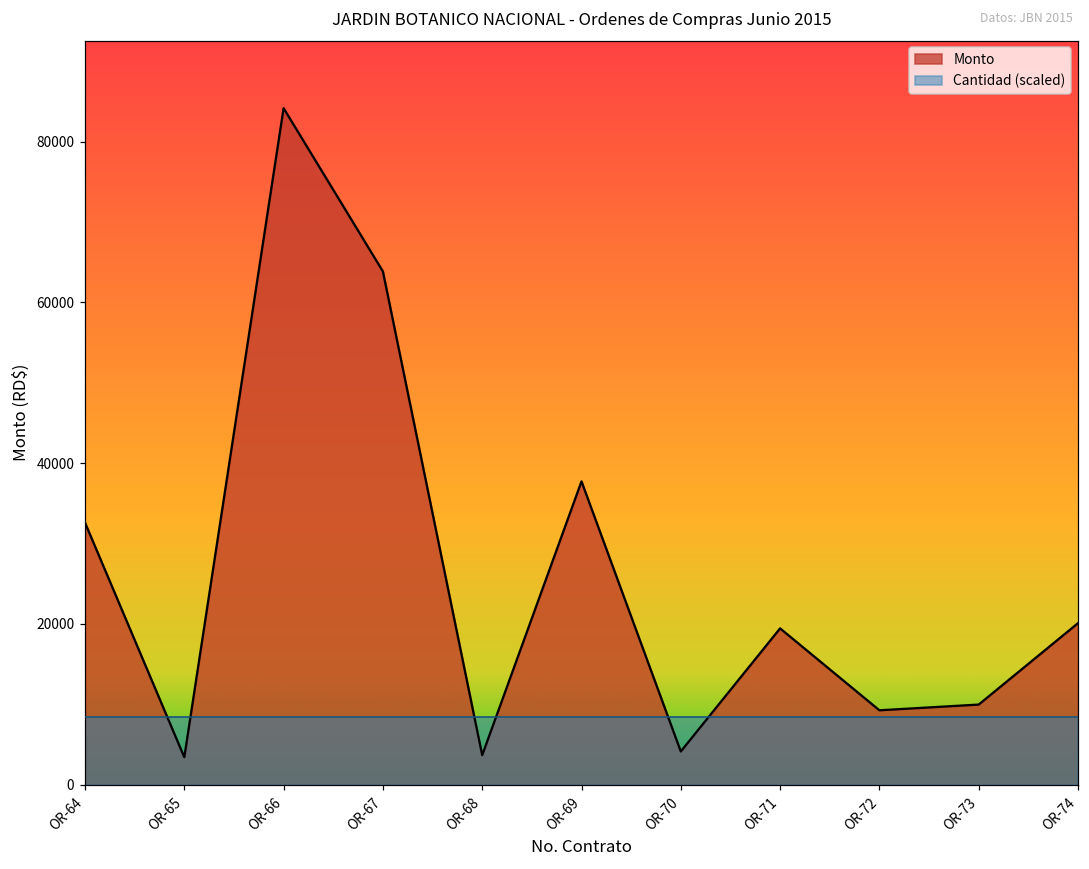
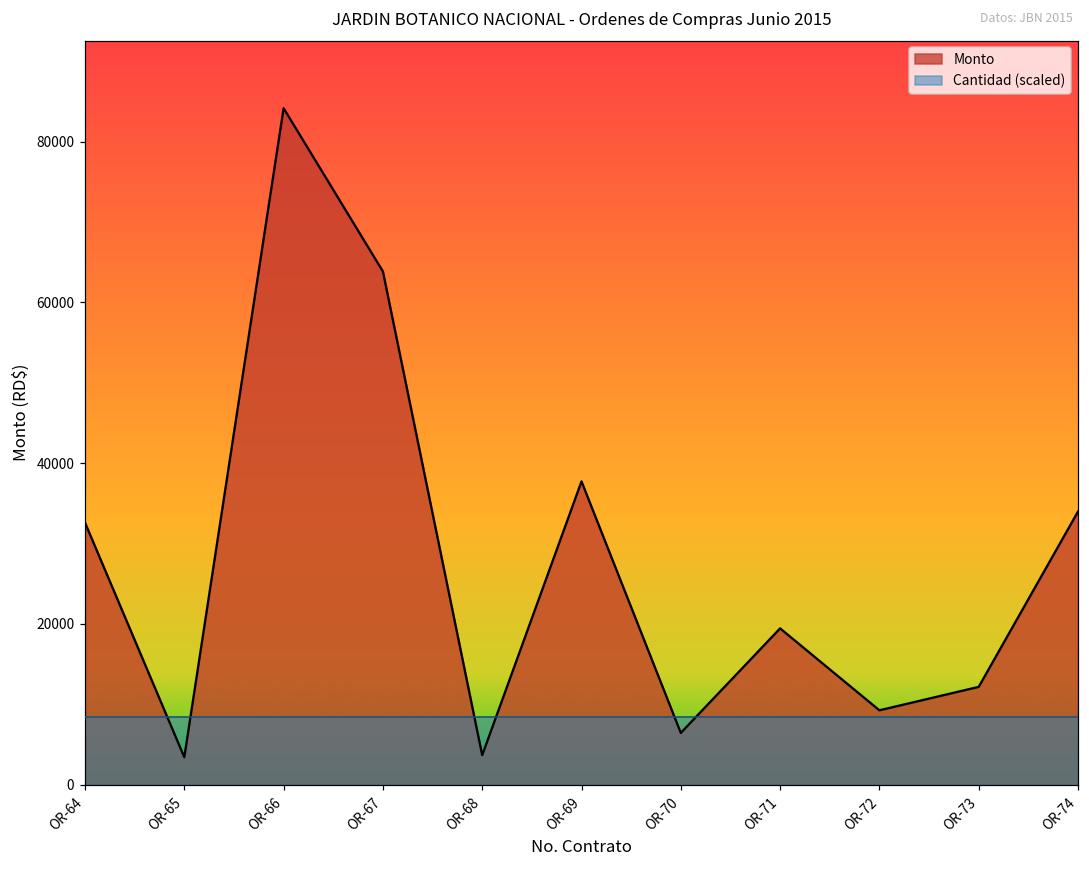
  {
    "Monto": {
      "OR-64": 33000,
      "OR-65": 3000,
      "OR-66": 84000,
      "OR-67": 64000,
      "OR-68": 4000,
      "OR-69": 38000,
-     "OR-70": 4000,
+     "OR-70": 6000,
      "OR-71": 19000,
      "OR-72": 9000,
-     "OR-73": 10000,
-     "OR-74": 20000
+     "OR-73": 12000,
+     "OR-74": 34000
    },
    "Cantidad (scaled)": {
      "OR-64": 8000,
      "OR-65": 8000,
      "OR-66": 8000,
      "OR-67": 8000,
      "OR-68": 8000,
      "OR-69": 8000,
      "OR-70": 8000,
      "OR-71": 8000,
      "OR-72": 8000,
      "OR-73": 8000,
      "OR-74": 8000
    }
  }
